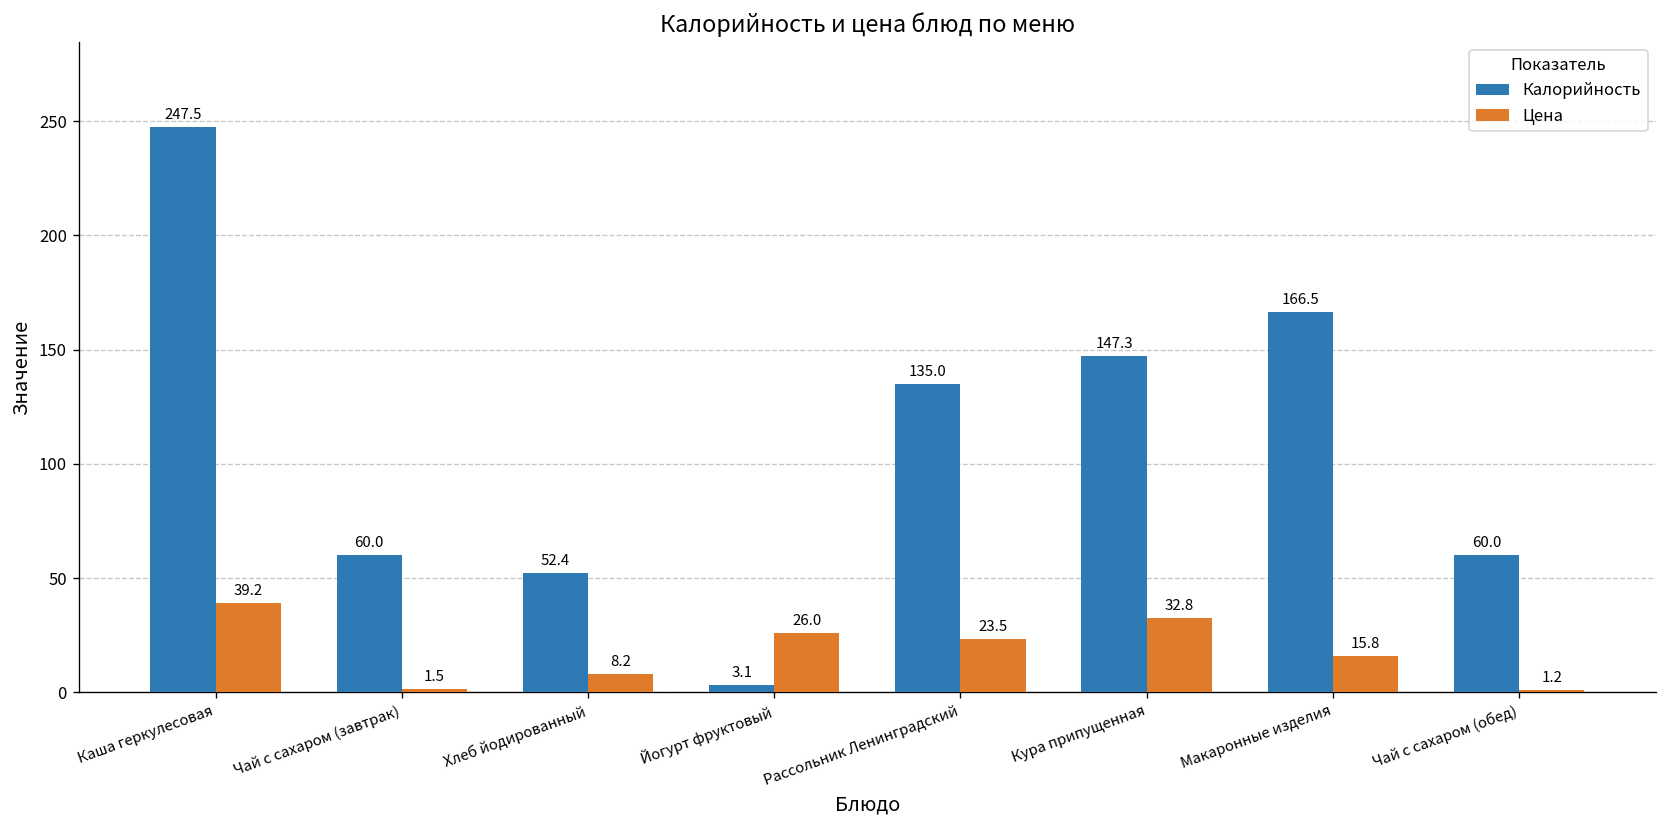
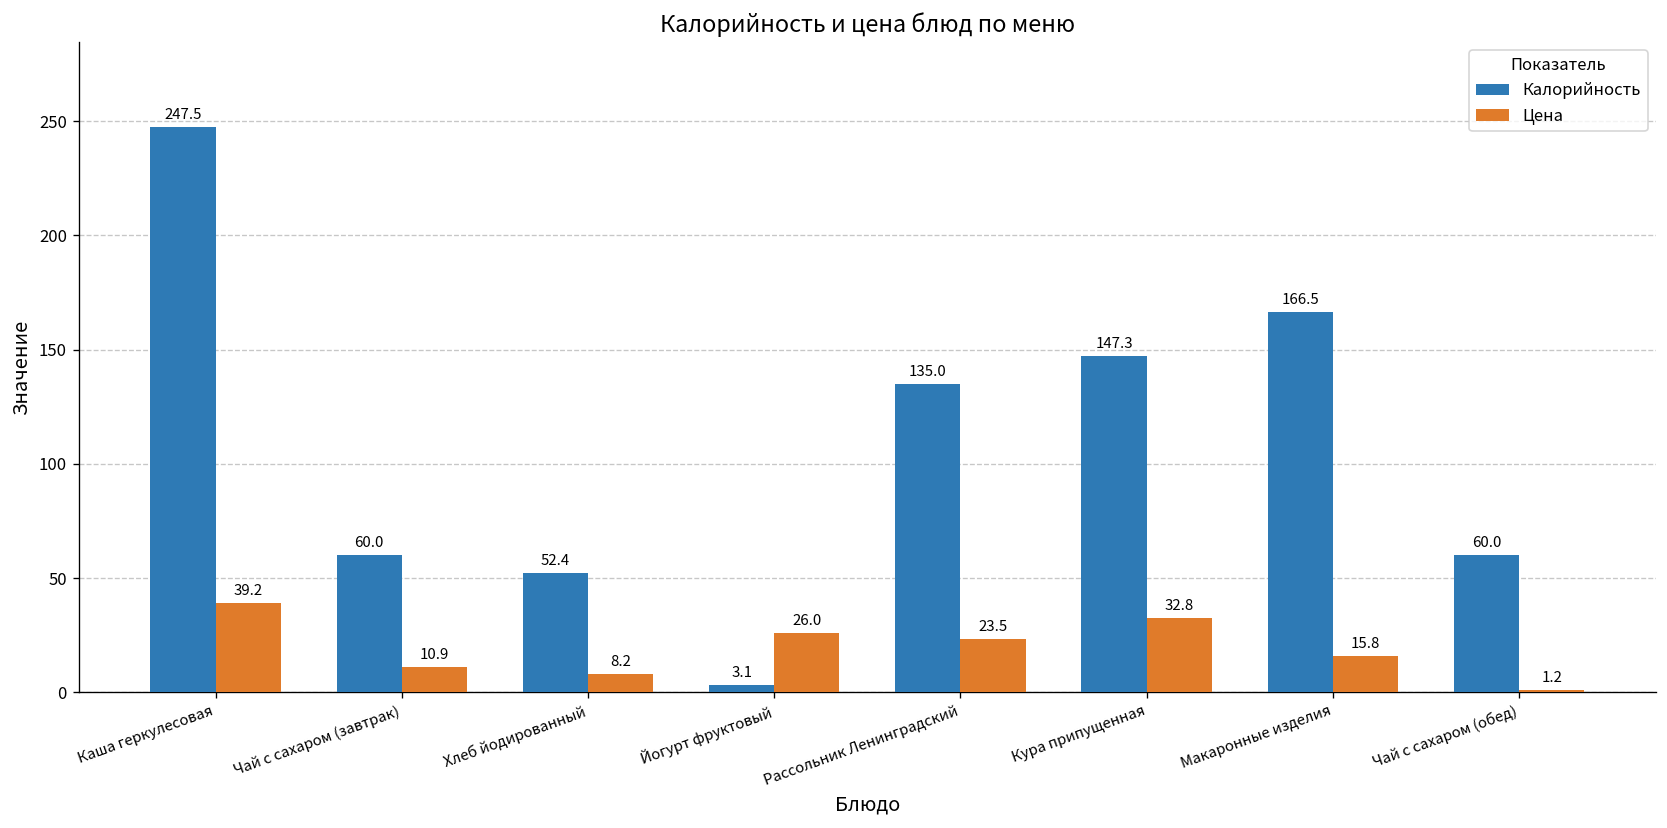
  {
    "Калорийность": {
      "Каша геркулесовая": 247.5,
      "Чай с сахаром (завтрак)": 60.0,
      "Хлеб йодированный": 52.4,
      "Йогурт фруктовый": 3.1,
      "Рассольник Ленинградский": 135.0,
      "Кура припущенная": 147.3,
      "Макаронные изделия": 166.5,
      "Чай с сахаром (обед)": 60.0
    },
    "Цена": {
      "Каша геркулесовая": 39.2,
-     "Чай с сахаром (завтрак)": 1.5,
+     "Чай с сахаром (завтрак)": 10.9,
      "Хлеб йодированный": 8.2,
      "Йогурт фруктовый": 26.0,
      "Рассольник Ленинградский": 23.5,
      "Кура припущенная": 32.8,
      "Макаронные изделия": 15.8,
      "Чай с сахаром (обед)": 1.2
    }
  }
